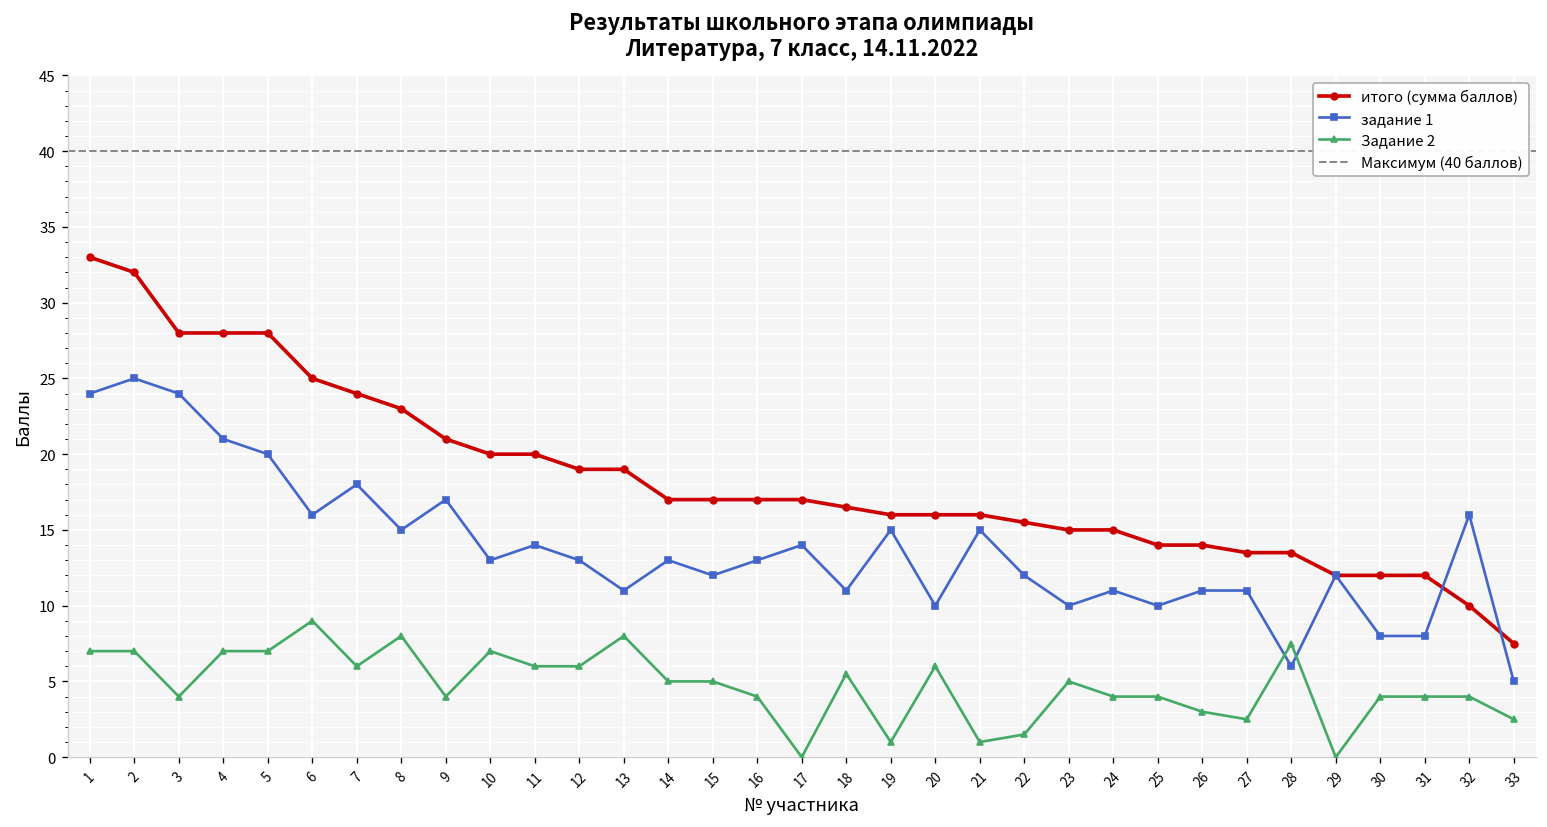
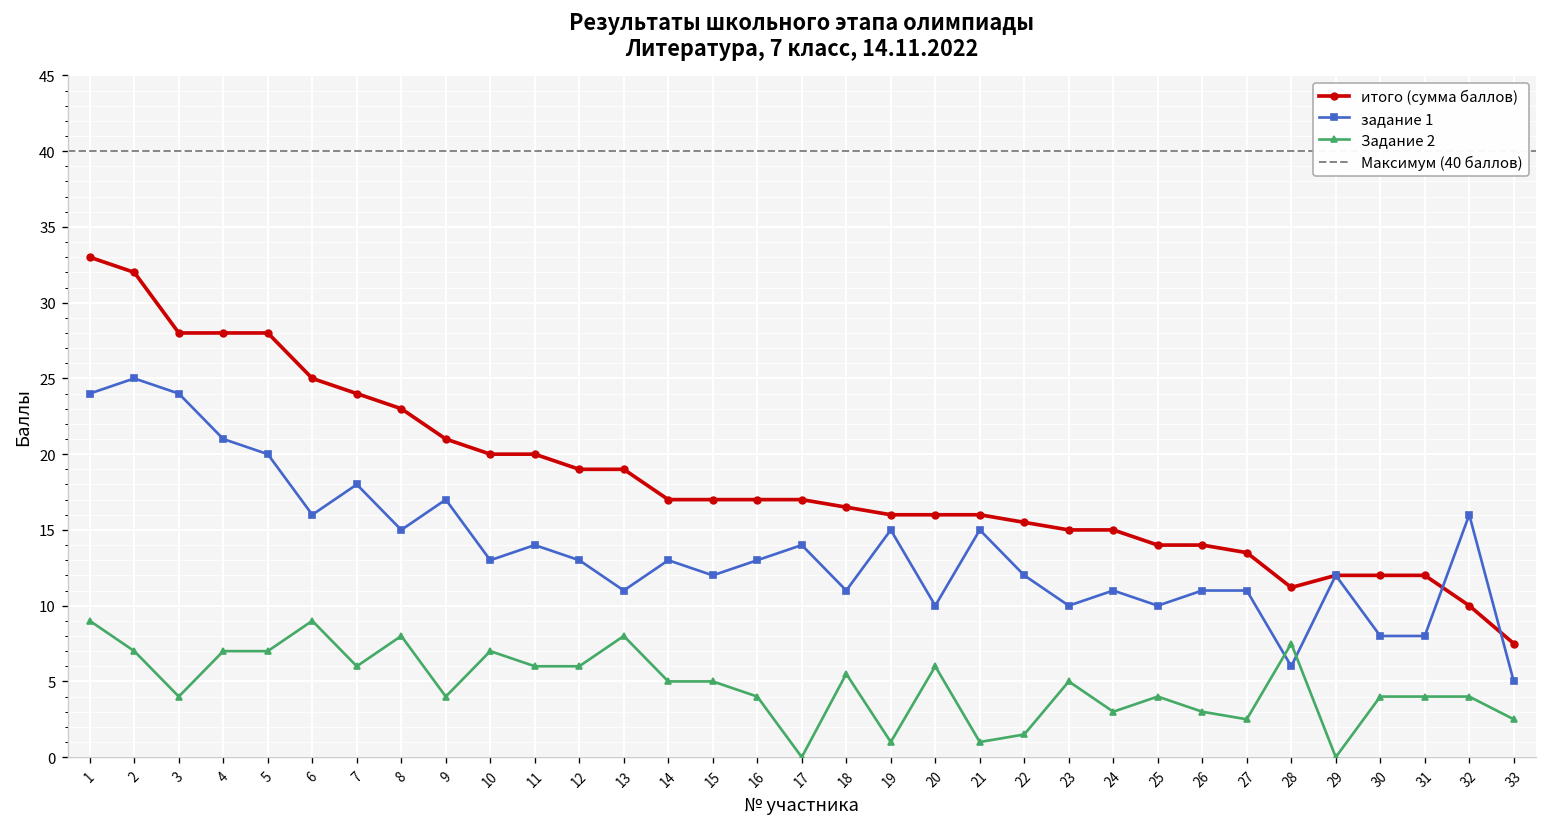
  {
    "итого (сумма баллов)": {
      "1": 33.0,
      "2": 32.0,
      "3": 28.0,
      "4": 28.0,
      "5": 28.0,
      "6": 25.0,
      "7": 24.0,
      "8": 23.0,
      "9": 21.0,
      "10": 20.0,
      "11": 20.0,
      "12": 19.0,
      "13": 19.0,
      "14": 17.0,
      "15": 17.0,
      "16": 17.0,
      "17": 17.0,
      "18": 16.5,
      "19": 16.0,
      "20": 16.0,
      "21": 16.0,
      "22": 15.5,
      "23": 15.0,
      "24": 15.0,
      "25": 14.0,
      "26": 14.0,
      "27": 13.5,
-     "28": 13.5,
+     "28": 11.2,
      "30": 12.0,
      "31": 12.0,
      "32": 10.0,
      "33": 7.5
    },
    "задание 1": {
      "1": 24.0,
      "2": 25.0,
      "3": 24.0,
      "4": 21.0,
      "5": 20.0,
      "6": 16.0,
      "7": 18.0,
      "8": 15.0,
      "9": 17.0,
      "10": 13.0,
      "11": 14.0,
      "12": 13.0,
      "13": 11.0,
      "14": 13.0,
      "15": 12.0,
      "16": 13.0,
      "17": 14.0,
      "18": 11.0,
      "19": 15.0,
      "20": 10.0,
      "21": 15.0,
      "22": 12.0,
      "23": 10.0,
      "24": 11.0,
      "25": 10.0,
      "26": 11.0,
      "27": 11.0,
      "28": 6.0,
      "30": 8.0,
      "31": 8.0,
      "32": 16.0,
      "33": 5.0
    },
    "Задание 2": {
-     "1": 7,
+     "1": 9,
      "2": 7,
      "3": 4,
      "4": 7,
      "5": 7,
      "6": 9,
      "7": 6,
      "8": 8,
      "9": 4,
      "10": 7,
      "11": 6,
      "12": 6,
      "13": 8,
      "14": 5,
      "15": 5,
      "16": 4,
      "17": 0,
      "18": 5.5,
      "19": 1,
      "20": 6,
      "21": 1,
      "22": 1.5,
      "23": 5,
-     "24": 4,
+     "24": 3,
      "25": 4,
      "26": 3,
      "27": 2.5,
      "28": 7.5,
      "29": 0,
      "30": 4,
      "31": 4,
      "32": 4,
      "33": 2.5
    }
  }
